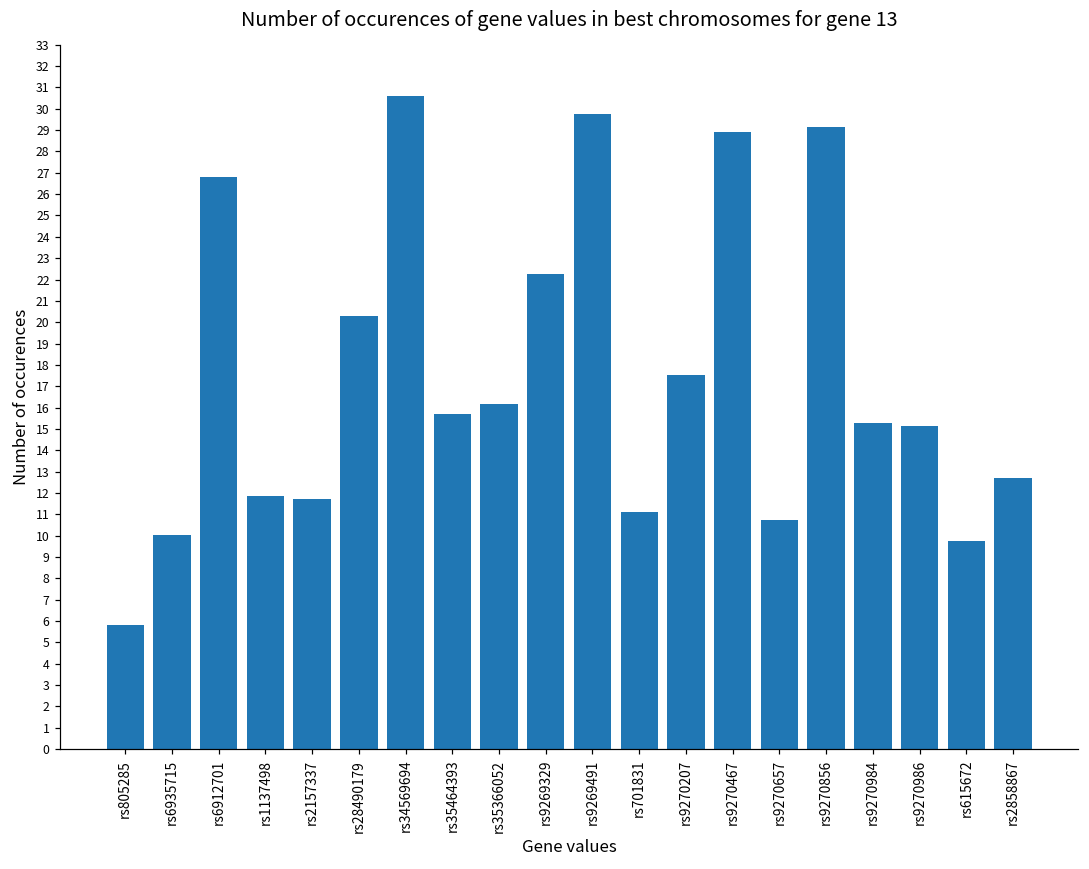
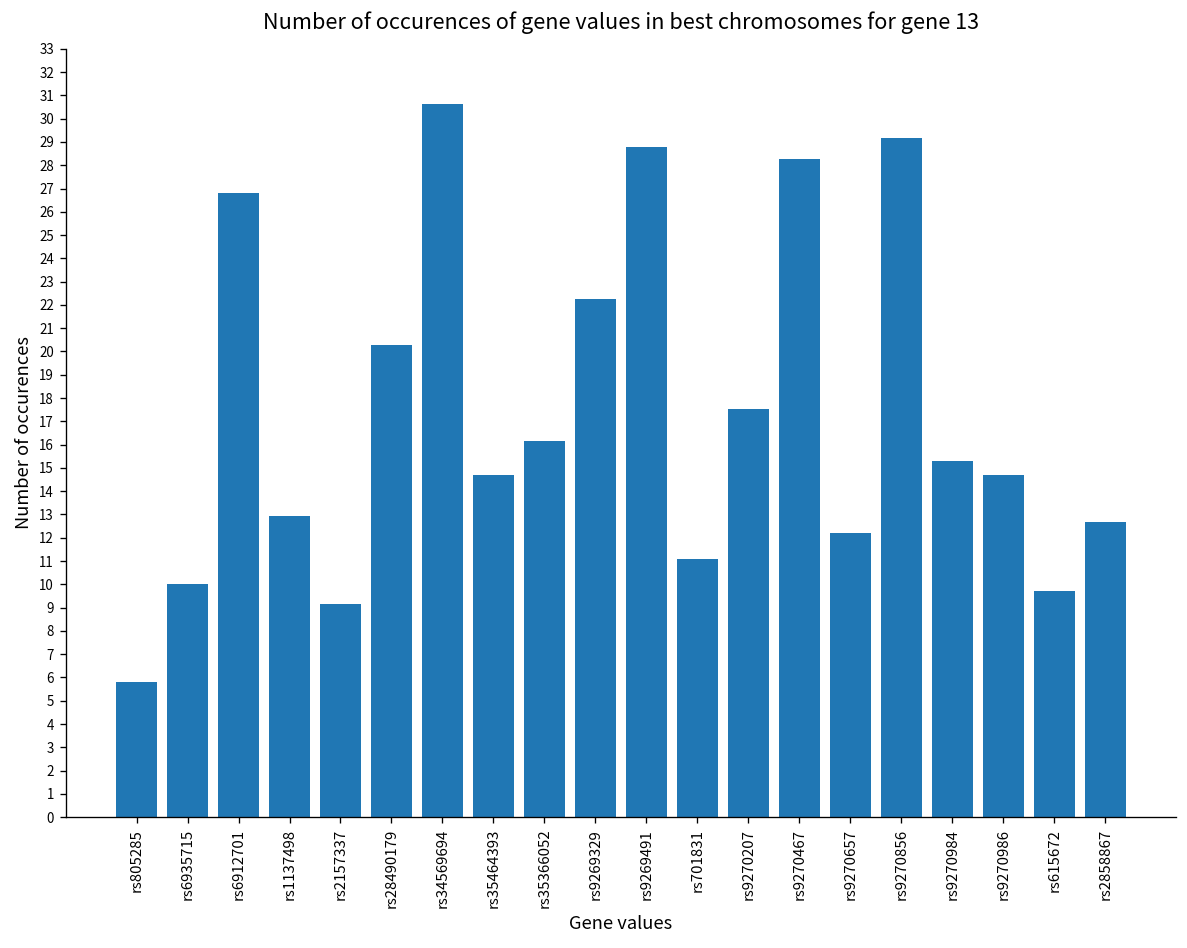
  {
    "rs805285": 5.8,
    "rs6935715": 10.0,
    "rs6912701": 26.8,
-   "rs1137498": 11.9,
-   "rs2157337": 11.7,
+   "rs1137498": 13.0,
+   "rs2157337": 9.2,
    "rs28490179": 20.3,
    "rs34569694": 30.6,
-   "rs35464393": 15.7,
+   "rs35464393": 14.7,
    "rs35366052": 16.2,
    "rs9269329": 22.2,
-   "rs9269491": 29.7,
+   "rs9269491": 28.8,
    "rs701831": 11.1,
    "rs9270207": 17.5,
-   "rs9270467": 28.9,
-   "rs9270657": 10.8,
+   "rs9270467": 28.2,
+   "rs9270657": 12.2,
    "rs9270856": 29.2,
    "rs9270984": 15.3,
-   "rs9270986": 15.1,
+   "rs9270986": 14.7,
    "rs615672": 9.7,
    "rs2858867": 12.7
  }
